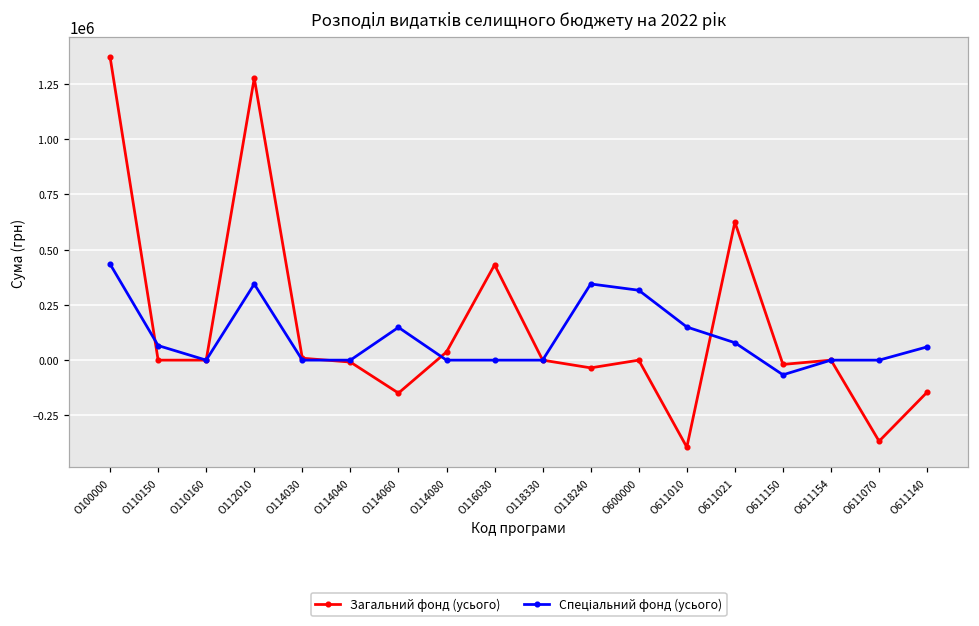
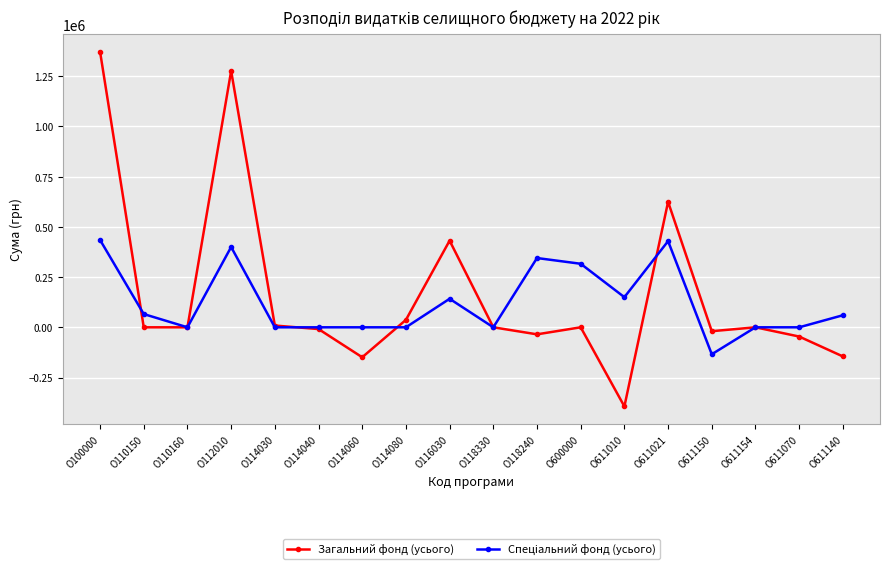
  {
    "Загальний фонд (усього)": {
      "О100000": 1370000,
      "О110150": 0,
      "О112010": 1280000,
      "О114060": -150000,
      "О114080": 40000,
      "О116030": 430000,
      "О118240": -40000,
      "О600000": 0,
      "О611010": -390000,
      "О611021": 620000,
      "О611150": -20000,
-     "О611070": -370000,
+     "О611070": -50000,
      "О611140": -150000
    },
    "Спеціальний фонд (усього)": {
      "О100000": 440000,
      "О110150": 70000,
-     "О112010": 340000,
-     "О114060": 150000,
+     "О112010": 400000,
+     "О114060": 0,
      "О114080": 0,
-     "О116030": 0,
+     "О116030": 140000,
      "О118240": 340000,
      "О600000": 320000,
      "О611010": 150000,
-     "О611021": 80000,
-     "О611150": -70000,
+     "О611021": 430000,
+     "О611150": -130000,
      "О611070": 0,
      "О611140": 60000
    }
  }
